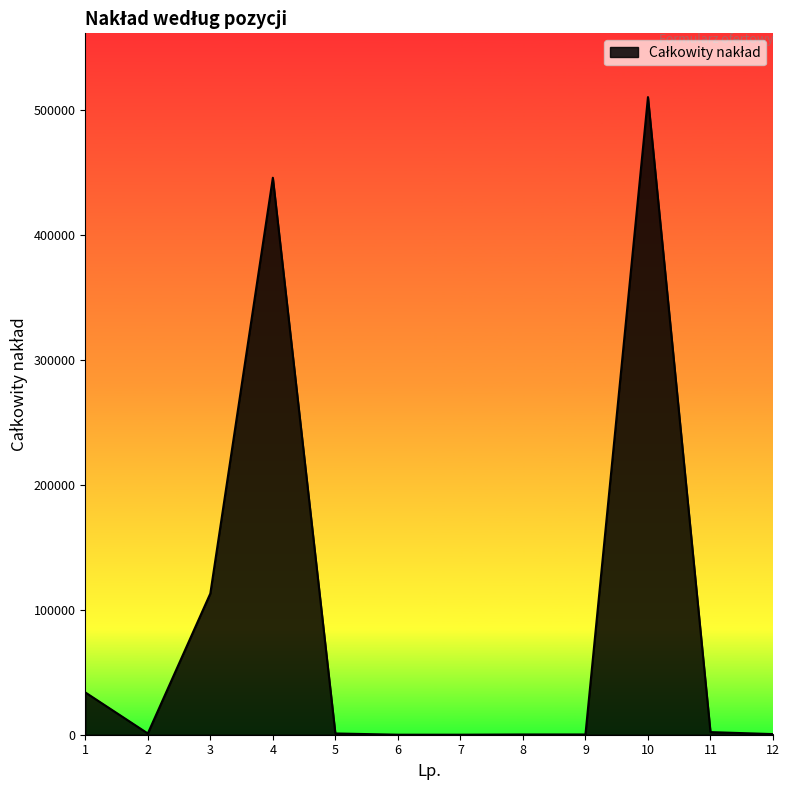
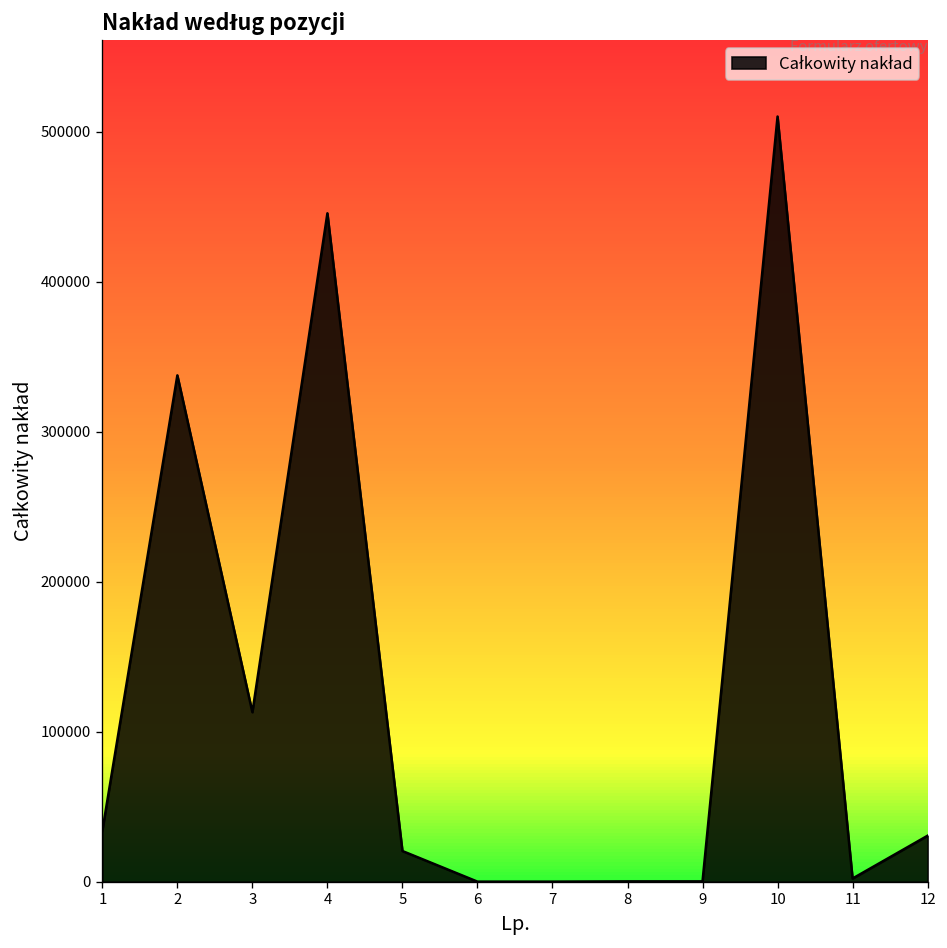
  {
    "1": 34000,
-   "2": 1000,
+   "2": 337000,
    "3": 113000,
    "4": 445000,
-   "5": 1000,
+   "5": 20000,
    "6": 0,
    "7": 0,
    "8": 0,
    "9": 0,
    "10": 510000,
    "11": 2000,
-   "12": 1000
+   "12": 31000
  }
